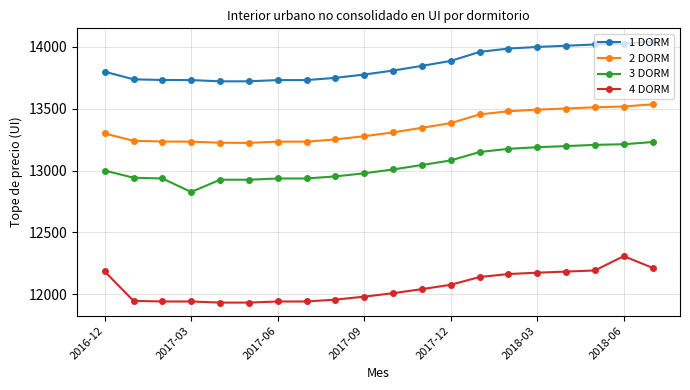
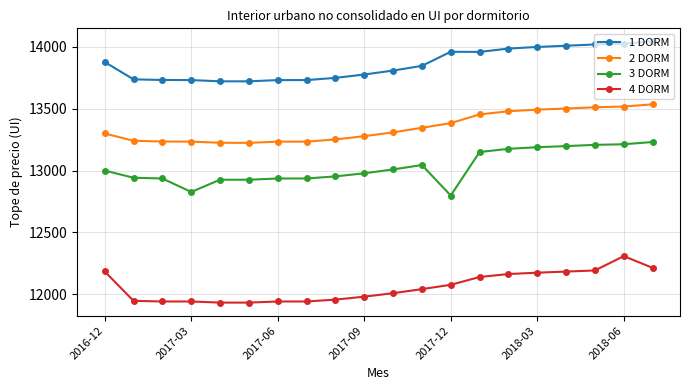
  {
    "1 DORM": {
-     "2016-12": 13800,
+     "2016-12": 13880,
      "2017-03": 13730,
      "2017-06": 13730,
      "2017-09": 13780,
-     "2017-12": 13890,
+     "2017-12": 13960,
      "2018-03": 14000
    },
    "2 DORM": {
      "2016-12": 13300,
      "2017-03": 13230,
      "2017-06": 13230,
      "2017-09": 13280,
      "2017-12": 13380,
      "2018-03": 13490,
      "2018-06": 13520
    },
    "3 DORM": {
      "2016-12": 13000,
      "2017-03": 12830,
      "2017-06": 12940,
      "2017-09": 12980,
-     "2017-12": 13080,
+     "2017-12": 12800,
      "2018-03": 13190,
      "2018-06": 13210
    },
    "4 DORM": {
      "2016-12": 12180,
      "2017-03": 11940,
      "2017-06": 11940,
      "2017-09": 11980,
      "2017-12": 12080,
      "2018-03": 12170,
      "2018-06": 12310
    }
  }
